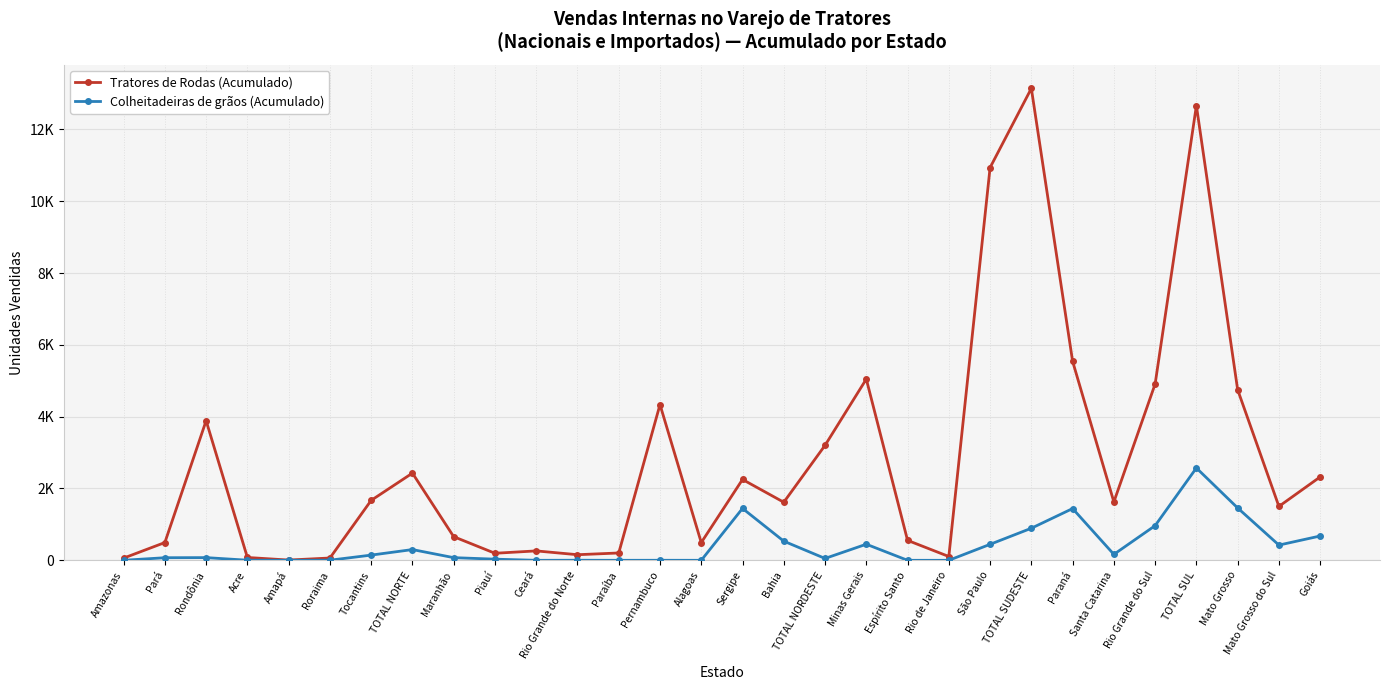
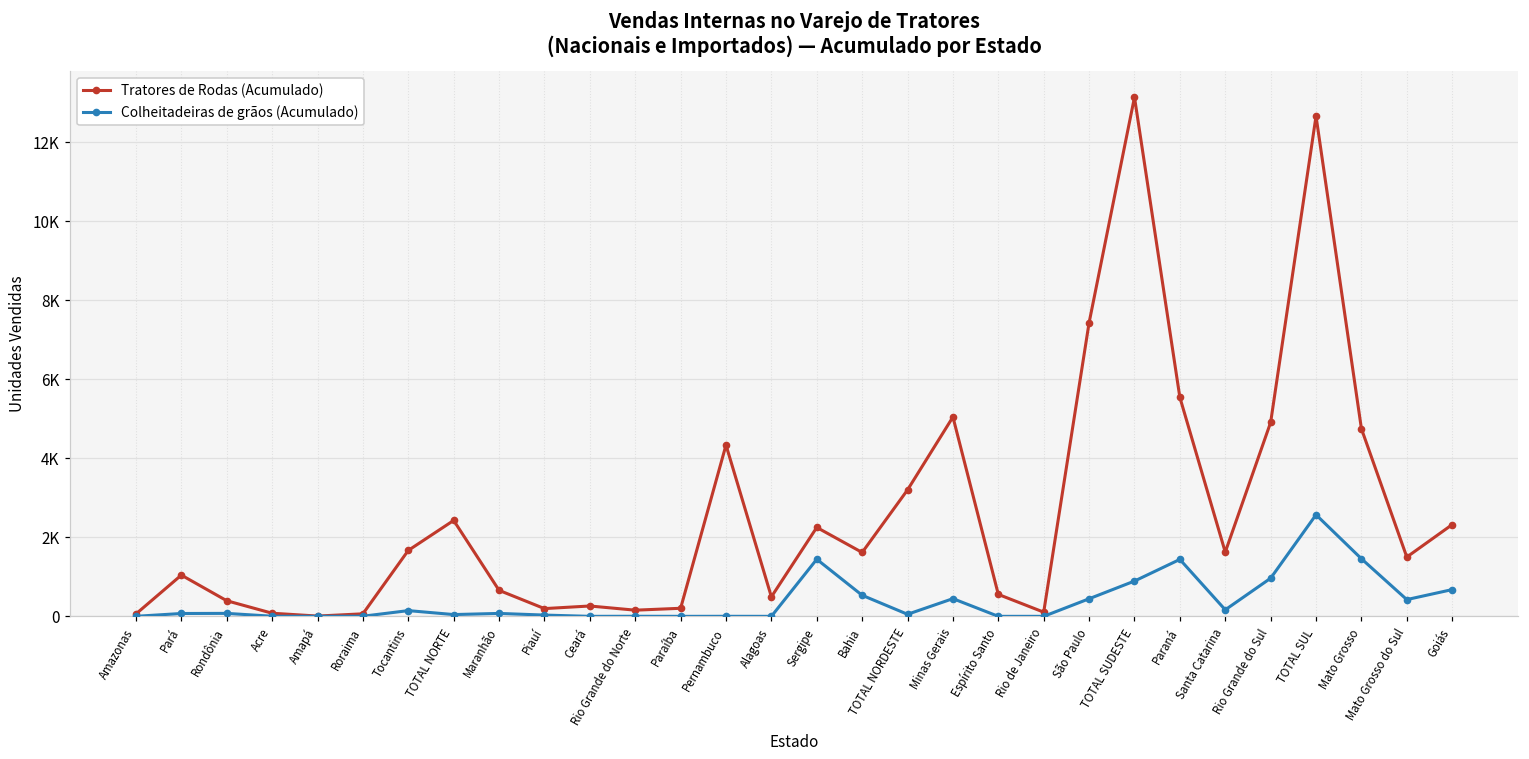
  {
    "Tratores de Rodas (Acumulado)": {
-     "Pará": 500,
-     "Rondônia": 3900,
+     "Pará": 1000,
+     "Rondônia": 400,
      "Acre": 100,
      "Tocantins": 1700,
      "TOTAL NORTE": 2400,
      "Maranhão": 700,
      "Piauí": 200,
      "Ceará": 300,
      "Rio Grande do Norte": 200,
      "Paraíba": 200,
      "Pernambuco": 4300,
      "Alagoas": 500,
      "Sergipe": 2300,
      "Bahia": 1600,
      "TOTAL NORDESTE": 3200,
      "Minas Gerais": 5000,
      "Espírito Santo": 600,
      "Rio de Janeiro": 100,
-     "São Paulo": 10900,
+     "São Paulo": 7400,
      "TOTAL SUDESTE": 13100,
      "Paraná": 5500,
      "Santa Catarina": 1600,
      "Rio Grande do Sul": 4900,
      "TOTAL SUL": 12700,
      "Mato Grosso": 4800,
      "Mato Grosso do Sul": 1500,
      "Goiás": 2300
    },
    "Colheitadeiras de grãos (Acumulado)": {
      "Pará": 100,
      "Rondônia": 100,
      "Acre": 0,
      "Tocantins": 100,
-     "TOTAL NORTE": 300,
+     "TOTAL NORTE": 0,
      "Maranhão": 100,
      "Piauí": 0,
      "Ceará": 0,
      "Rio Grande do Norte": 0,
      "Paraíba": 0,
      "Pernambuco": 0,
      "Alagoas": 0,
      "Sergipe": 1400,
      "Bahia": 500,
      "TOTAL NORDESTE": 100,
      "Minas Gerais": 400,
      "Espírito Santo": 0,
      "Rio de Janeiro": 0,
      "São Paulo": 400,
      "TOTAL SUDESTE": 900,
      "Paraná": 1400,
      "Santa Catarina": 200,
      "Rio Grande do Sul": 1000,
      "TOTAL SUL": 2600,
      "Mato Grosso": 1500,
      "Mato Grosso do Sul": 400,
      "Goiás": 700
    }
  }
